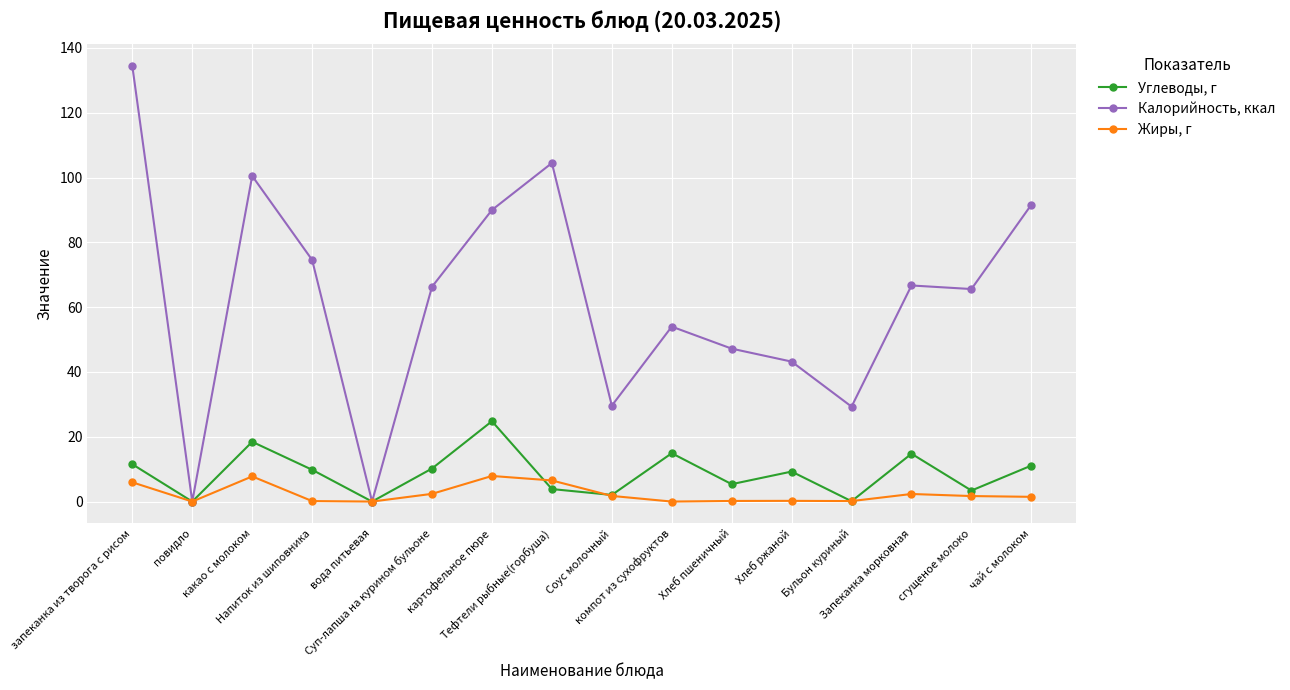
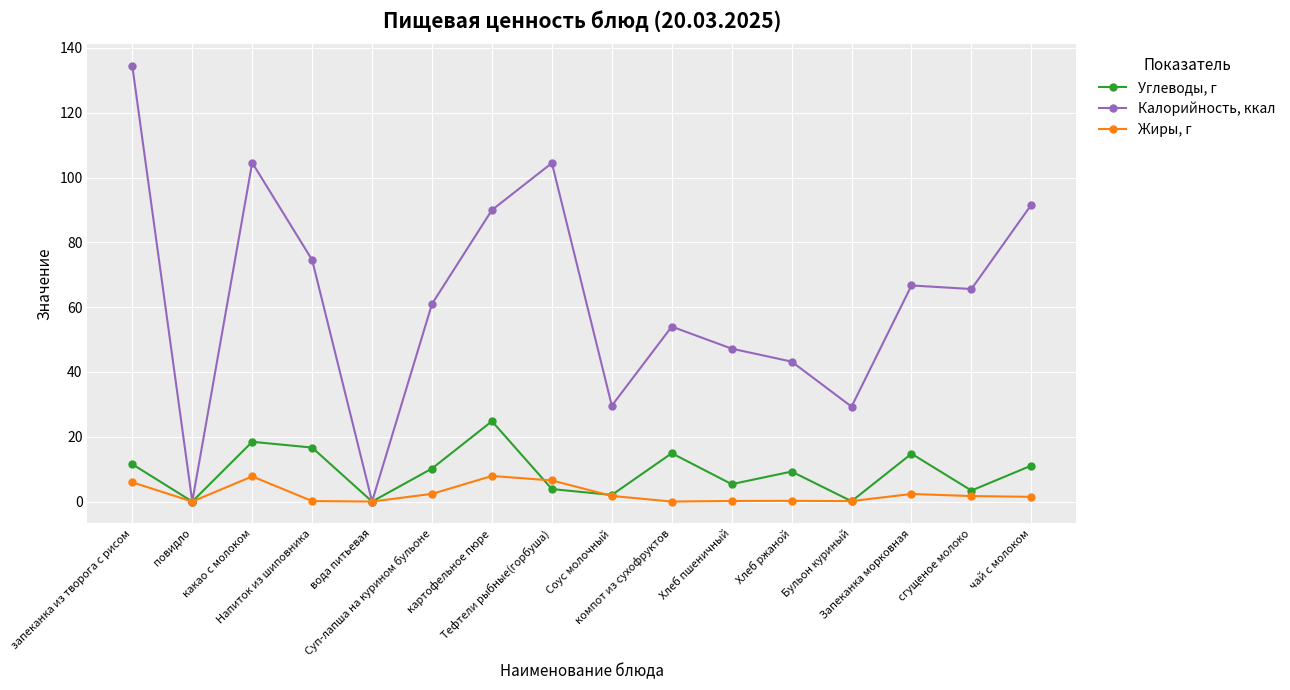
  {
    "Углеводы, г": {
      "запеканка из творога с рисом": 12,
      "какао с молоком": 18,
-     "Напиток из шиповника": 10,
+     "Напиток из шиповника": 17,
      "Суп-лапша на курином бульоне": 10,
      "картофельное пюре": 25,
      "Тефтели рыбные(горбуша)": 4,
      "компот из сухофруктов": 15,
      "Хлеб пшеничный": 5,
      "Хлеб ржаной": 9,
      "Запеканка морковная": 15,
      "сгущеное молоко": 3,
      "чай с молоком": 11
    },
    "Калорийность, ккал": {
      "запеканка из творога с рисом": 134,
-     "какао с молоком": 101,
+     "какао с молоком": 105,
      "Напиток из шиповника": 75,
-     "Суп-лапша на курином бульоне": 66,
+     "Суп-лапша на курином бульоне": 61,
      "картофельное пюре": 90,
      "Тефтели рыбные(горбуша)": 104,
      "Соус молочный": 30,
      "компот из сухофруктов": 54,
      "Хлеб пшеничный": 47,
      "Хлеб ржаной": 43,
      "Бульон куриный": 29,
      "Запеканка морковная": 67,
      "сгущеное молоко": 66,
      "чай с молоком": 92
    },
    "Жиры, г": {
      "запеканка из творога с рисом": 6,
      "какао с молоком": 8,
      "Напиток из шиповника": 0,
      "Суп-лапша на курином бульоне": 2,
      "картофельное пюре": 8,
      "Тефтели рыбные(горбуша)": 7,
      "компот из сухофруктов": 0,
      "Хлеб пшеничный": 0,
      "Хлеб ржаной": 0,
      "Запеканка морковная": 2,
      "сгущеное молоко": 2,
      "чай с молоком": 1
    }
  }
